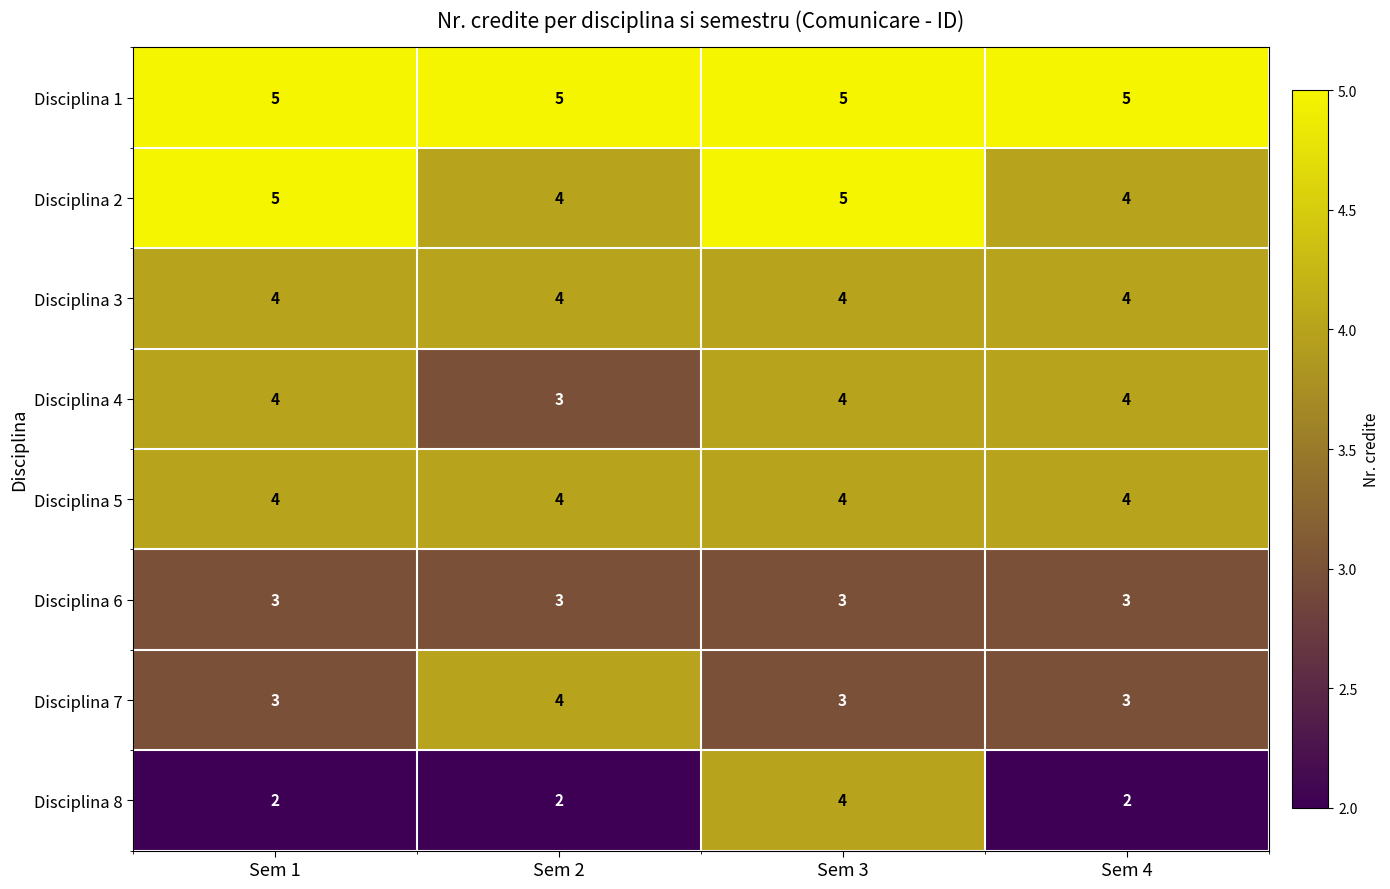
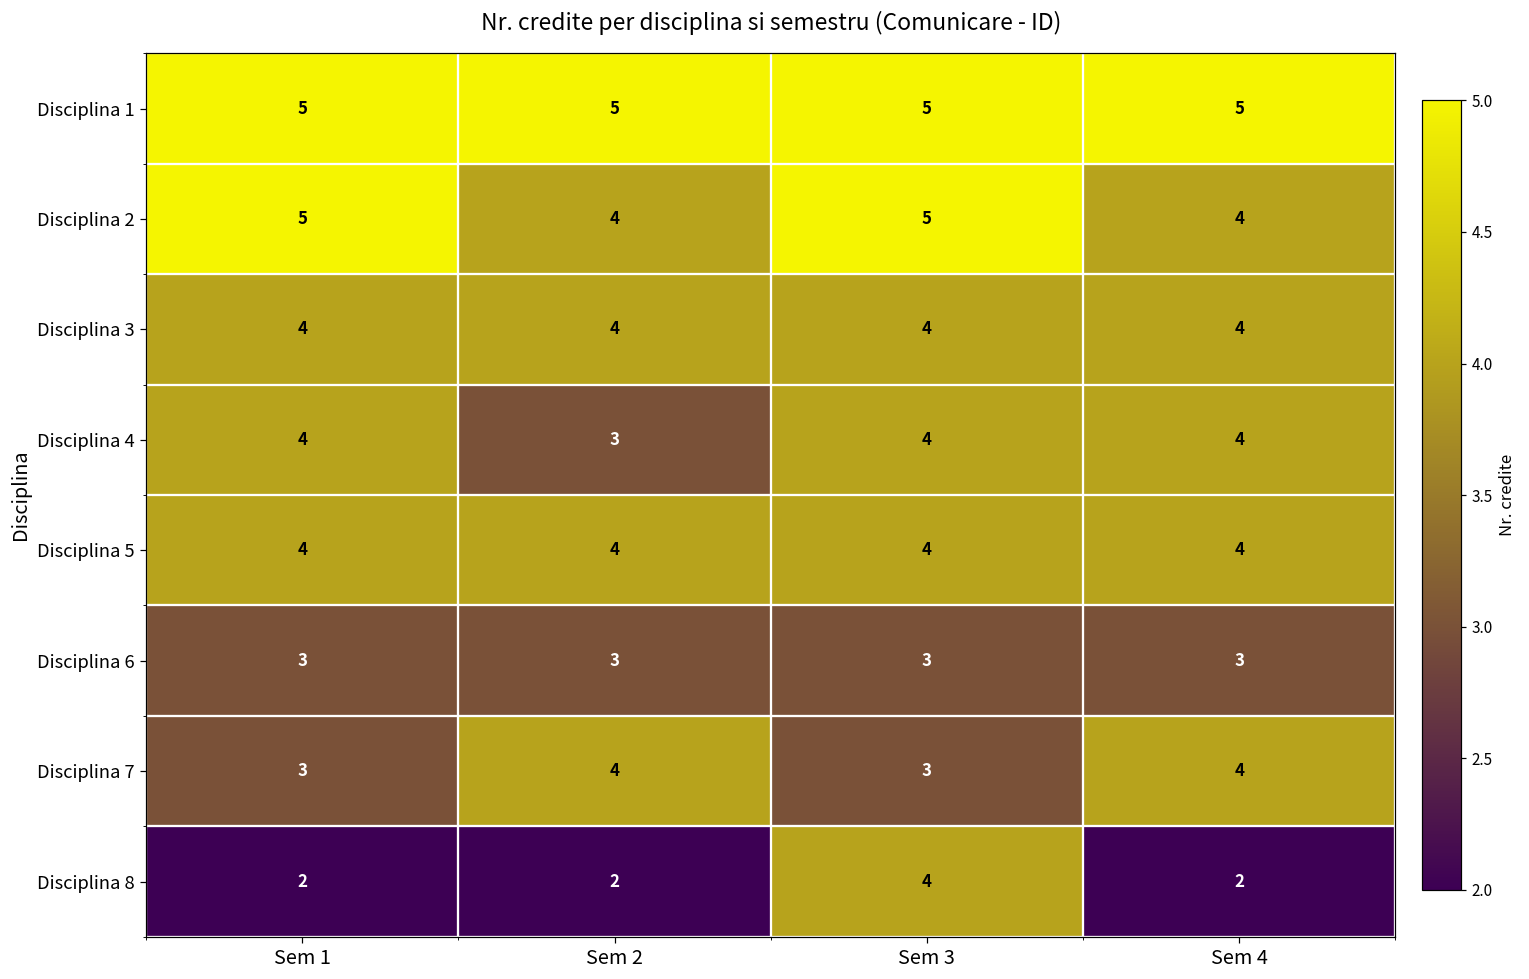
  {
    "Disciplina 1": {
      "Sem 1": 5,
      "Sem 2": 5,
      "Sem 3": 5,
      "Sem 4": 5
    },
    "Disciplina 2": {
      "Sem 1": 5,
      "Sem 2": 4,
      "Sem 3": 5,
      "Sem 4": 4
    },
    "Disciplina 3": {
      "Sem 1": 4,
      "Sem 2": 4,
      "Sem 3": 4,
      "Sem 4": 4
    },
    "Disciplina 4": {
      "Sem 1": 4,
      "Sem 2": 3,
      "Sem 3": 4,
      "Sem 4": 4
    },
    "Disciplina 5": {
      "Sem 1": 4,
      "Sem 2": 4,
      "Sem 3": 4,
      "Sem 4": 4
    },
    "Disciplina 6": {
      "Sem 1": 3,
      "Sem 2": 3,
      "Sem 3": 3,
      "Sem 4": 3
    },
    "Disciplina 7": {
      "Sem 1": 3,
      "Sem 2": 4,
      "Sem 3": 3,
-     "Sem 4": 3
+     "Sem 4": 4
    },
    "Disciplina 8": {
      "Sem 1": 2,
      "Sem 2": 2,
      "Sem 3": 4,
      "Sem 4": 2
    }
  }
